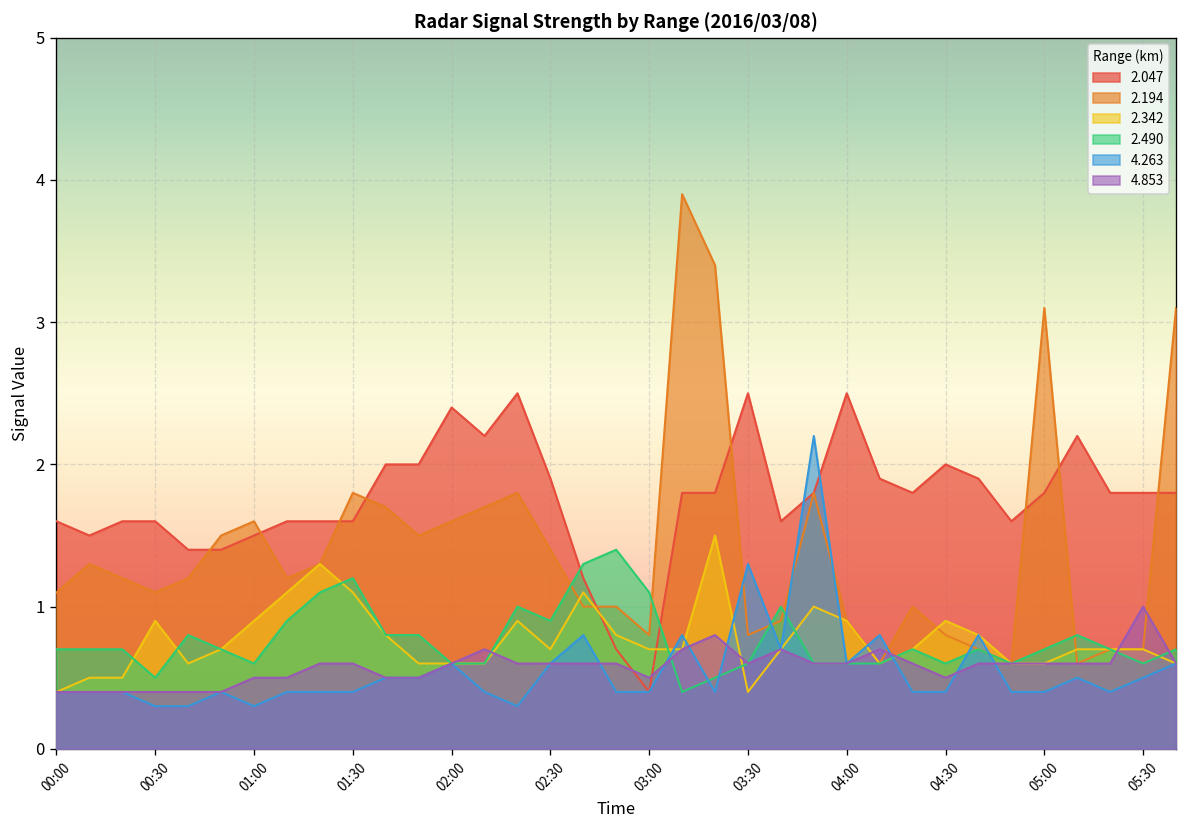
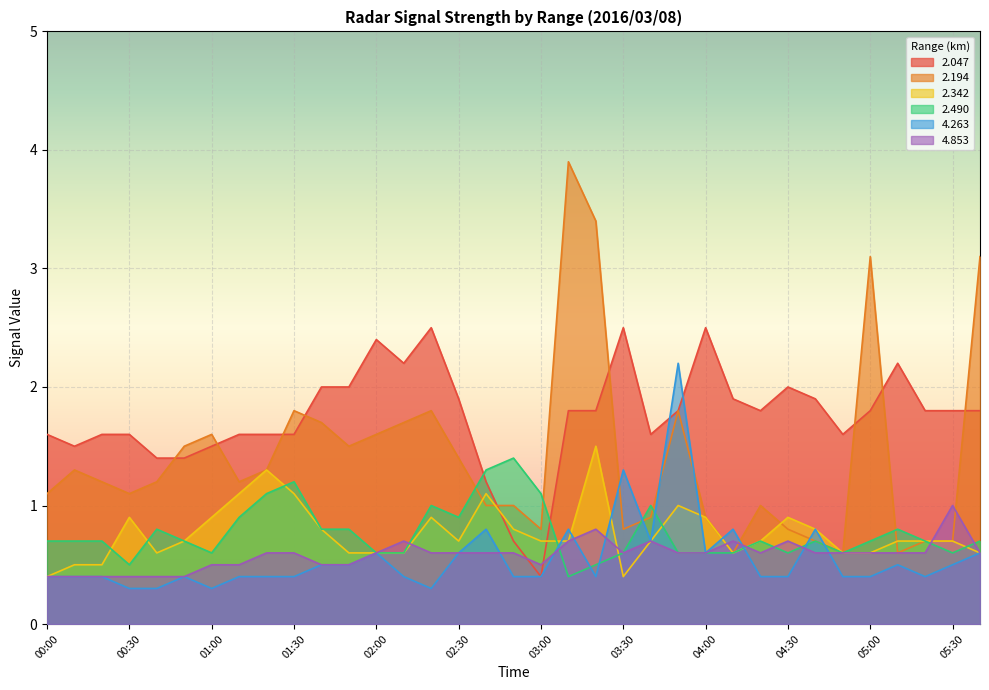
  {
    "2.342": {
      "00:30": 0.9,
      "01:00": 0.9,
      "01:30": 1.1,
      "02:30": 0.7,
      "03:00": 0.7,
      "03:30": 0.4,
      "04:30": 0.9
    },
    "2.490": {
      "00:00": 0.7,
      "00:30": 0.5,
      "01:00": 0.6,
      "01:30": 1.2,
      "02:30": 0.9,
      "03:00": 1.1,
      "04:30": 0.6,
      "05:00": 0.7,
      "05:30": 0.6
    },
    "4.263": {
      "00:30": 0.3,
      "01:00": 0.3,
      "01:30": 0.4,
      "03:30": 1.3,
      "04:30": 0.4,
      "05:00": 0.4,
      "05:30": 0.5
    },
    "4.853": {
      "00:30": 0.4,
      "01:00": 0.5,
      "01:30": 0.6,
      "03:00": 0.5,
-     "04:30": 0.5,
+     "04:30": 0.7,
      "05:30": 1.0
    }
  }
